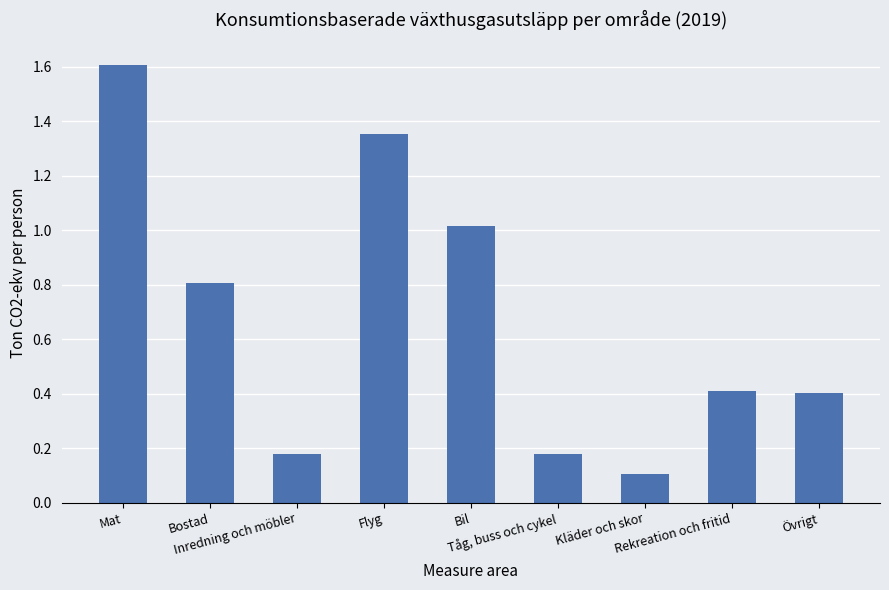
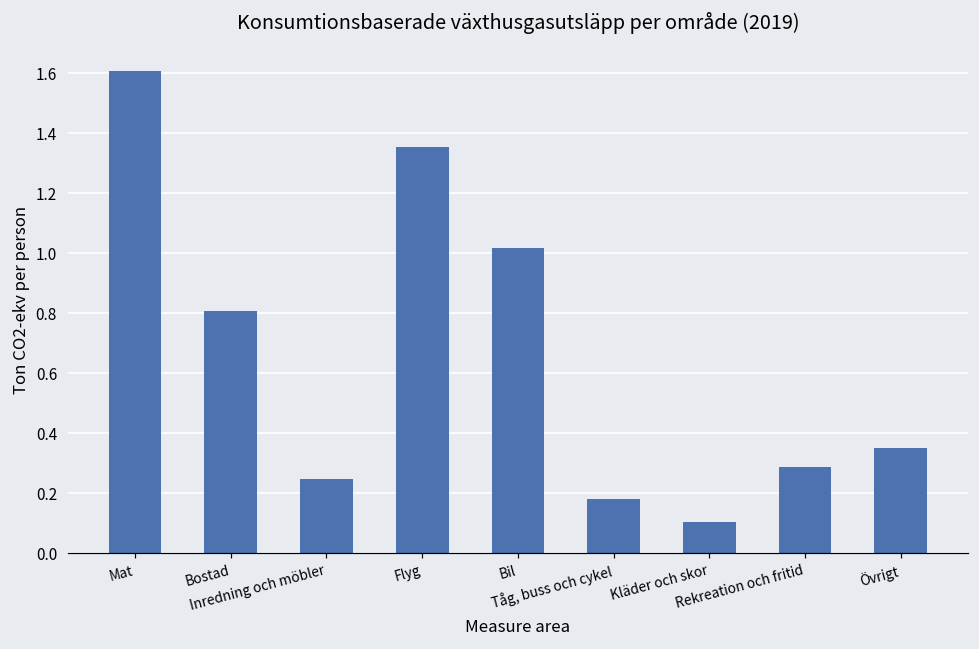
  {
    "Mat": 1.61,
    "Bostad": 0.81,
-   "Inredning och möbler": 0.18,
+   "Inredning och möbler": 0.25,
    "Flyg": 1.35,
    "Bil": 1.02,
    "Tåg, buss och cykel": 0.18,
    "Kläder och skor": 0.10,
-   "Rekreation och fritid": 0.41,
-   "Övrigt": 0.40
+   "Rekreation och fritid": 0.29,
+   "Övrigt": 0.35
  }
